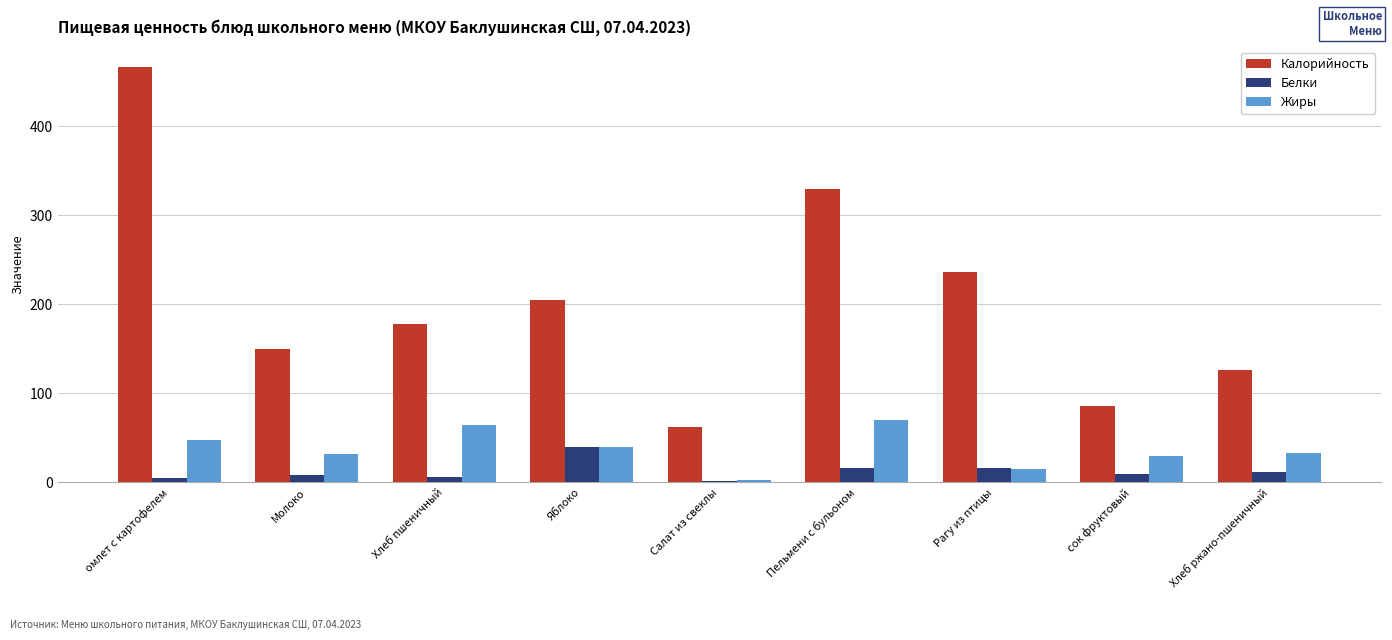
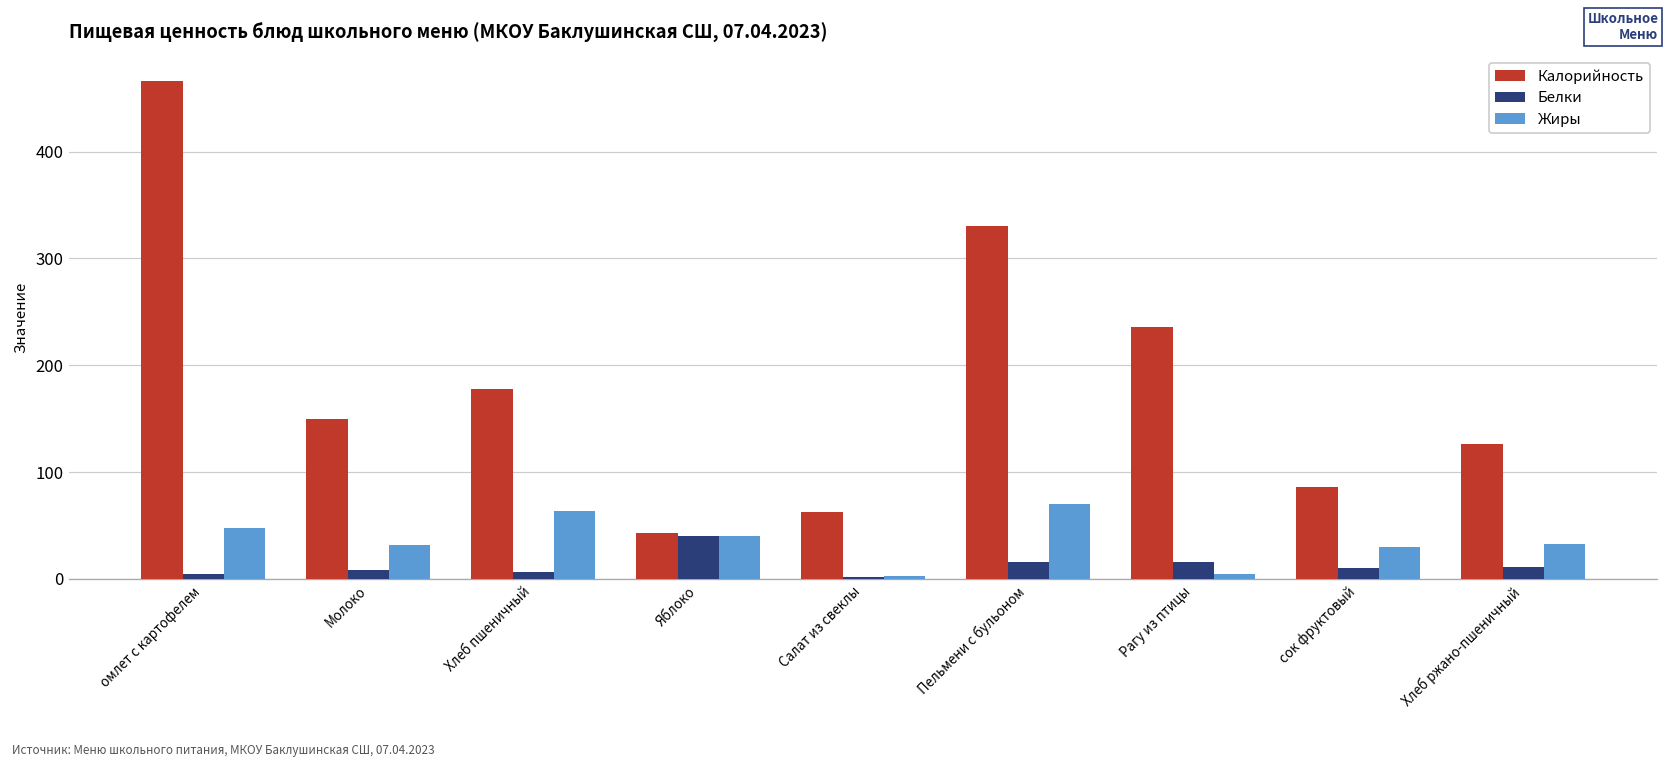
  {
    "Калорийность": {
      "омлет с картофелем": 470,
      "Молоко": 150,
      "Хлеб пшеничный": 180,
-     "Яблоко": 200,
+     "Яблоко": 40,
      "Салат из свеклы": 60,
      "Пельмени с бульоном": 330,
      "Рагу из птицы": 240,
      "сок фруктовый": 90,
      "Хлеб ржано-пшеничный": 130
    },
    "Белки": {
      "омлет с картофелем": 10,
      "Молоко": 10,
      "Хлеб пшеничный": 10,
      "Яблоко": 40,
      "Пельмени с бульоном": 20,
      "Рагу из птицы": 20,
      "сок фруктовый": 10,
      "Хлеб ржано-пшеничный": 10
    },
    "Жиры": {
      "омлет с картофелем": 50,
      "Молоко": 30,
      "Хлеб пшеничный": 60,
      "Яблоко": 40,
      "Пельмени с бульоном": 70,
-     "Рагу из птицы": 10,
+     "Рагу из птицы": 0,
      "сок фруктовый": 30,
      "Хлеб ржано-пшеничный": 30
    }
  }
